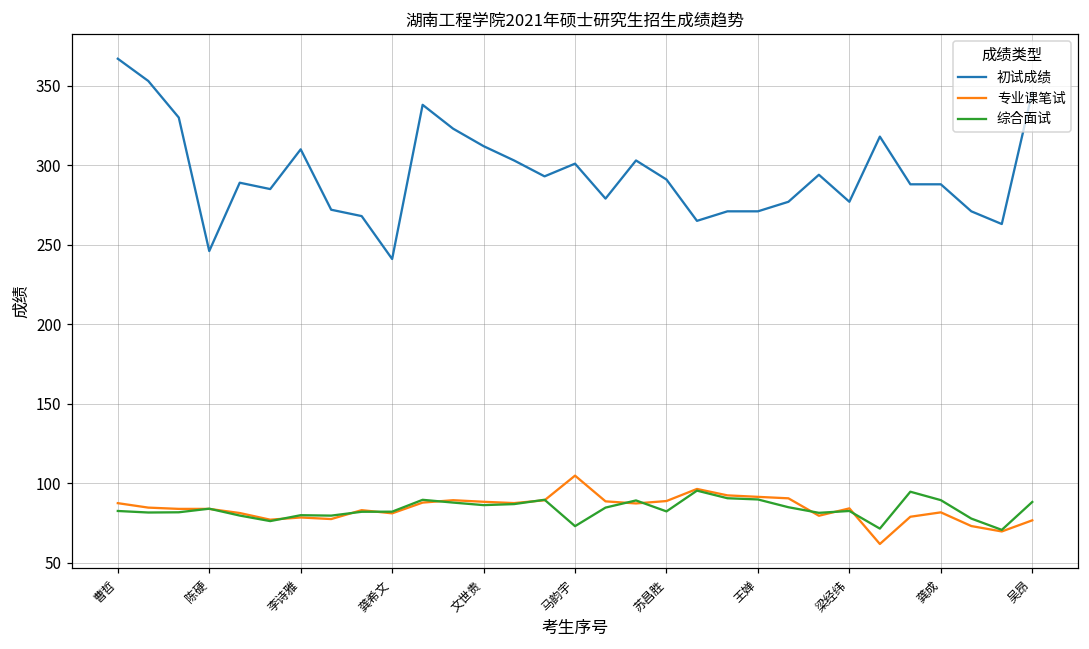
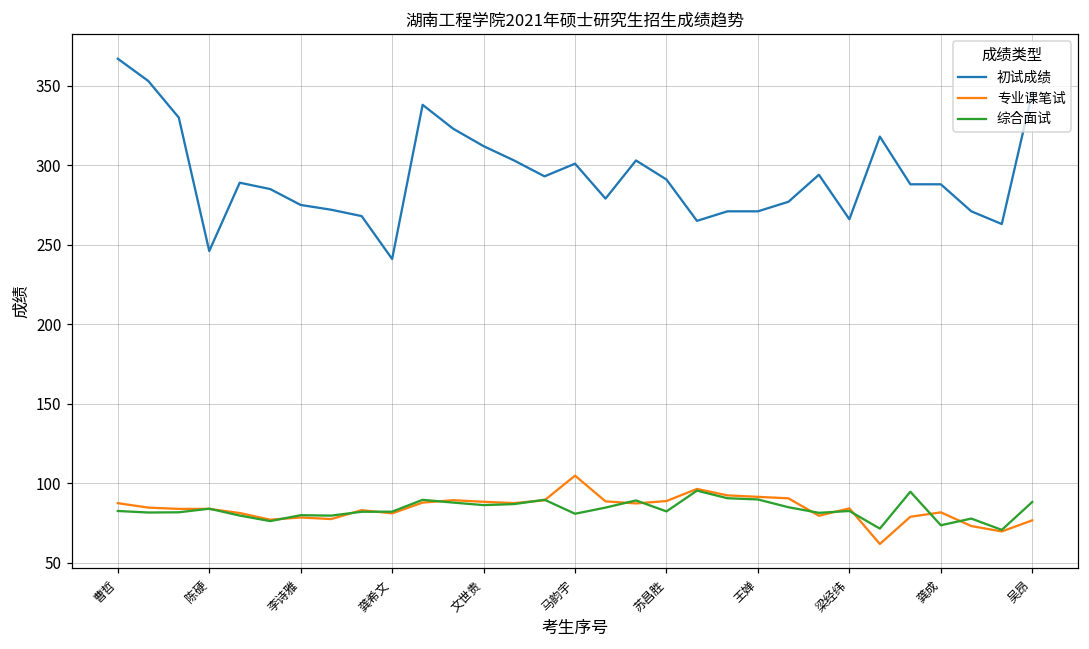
  {
    "初试成绩": {
      "曹哲": 367,
      "陈硬": 246,
-     "李诗雅": 310,
+     "李诗雅": 275,
      "龚希文": 241,
      "文世贵": 312,
      "马韵宇": 301,
      "苏昌胜": 291,
      "王婵": 271,
-     "梁经纬": 277,
+     "梁经纬": 266,
      "龚成": 288
    },
    "专业课笔试": {
      "曹哲": 87,
      "文世贵": 88,
      "马韵宇": 105,
      "苏昌胜": 89,
      "龚成": 82,
      "吴昂": 77
    },
    "综合面试": {
      "曹哲": 82,
      "文世贵": 86,
-     "马韵宇": 73,
+     "马韵宇": 81,
      "苏昌胜": 82,
-     "龚成": 89,
+     "龚成": 74,
      "吴昂": 88
    }
  }
